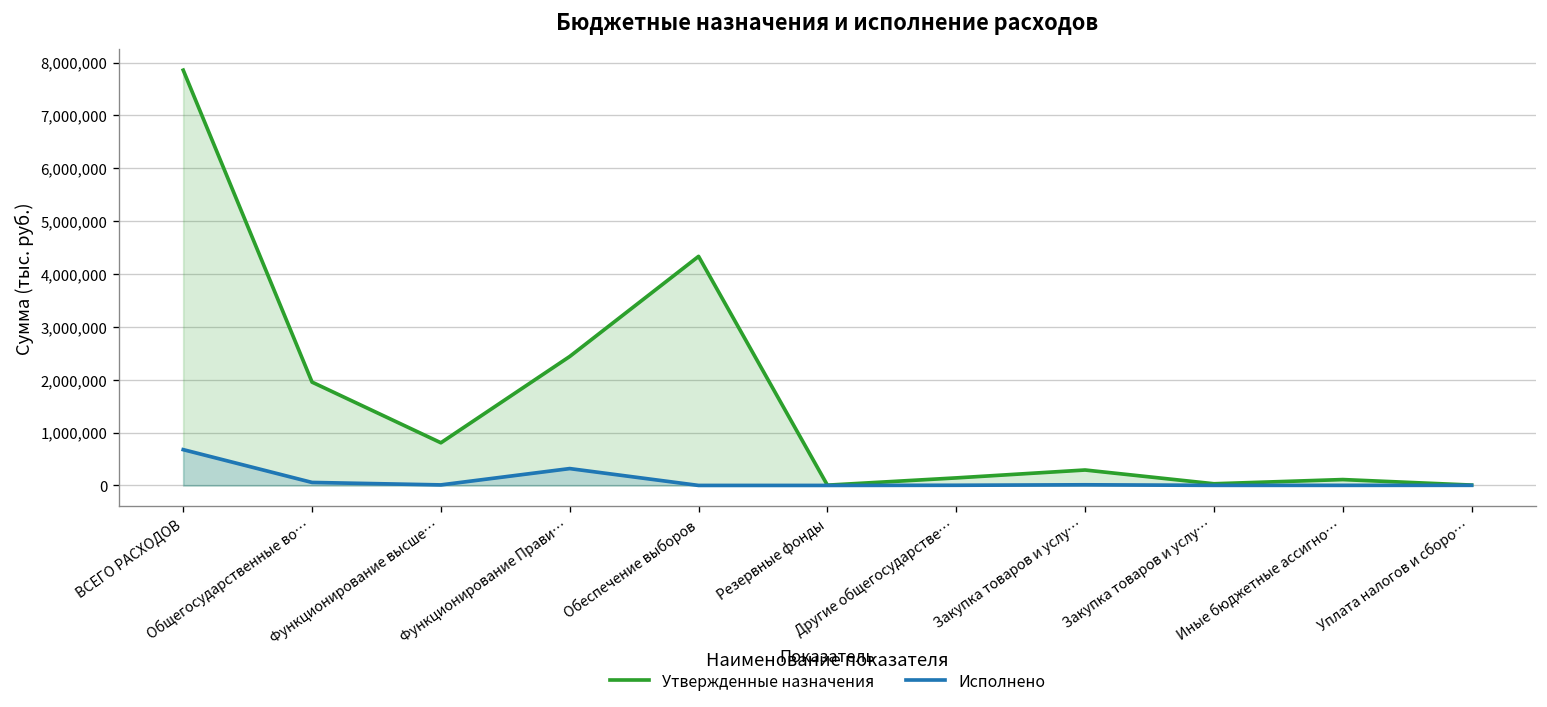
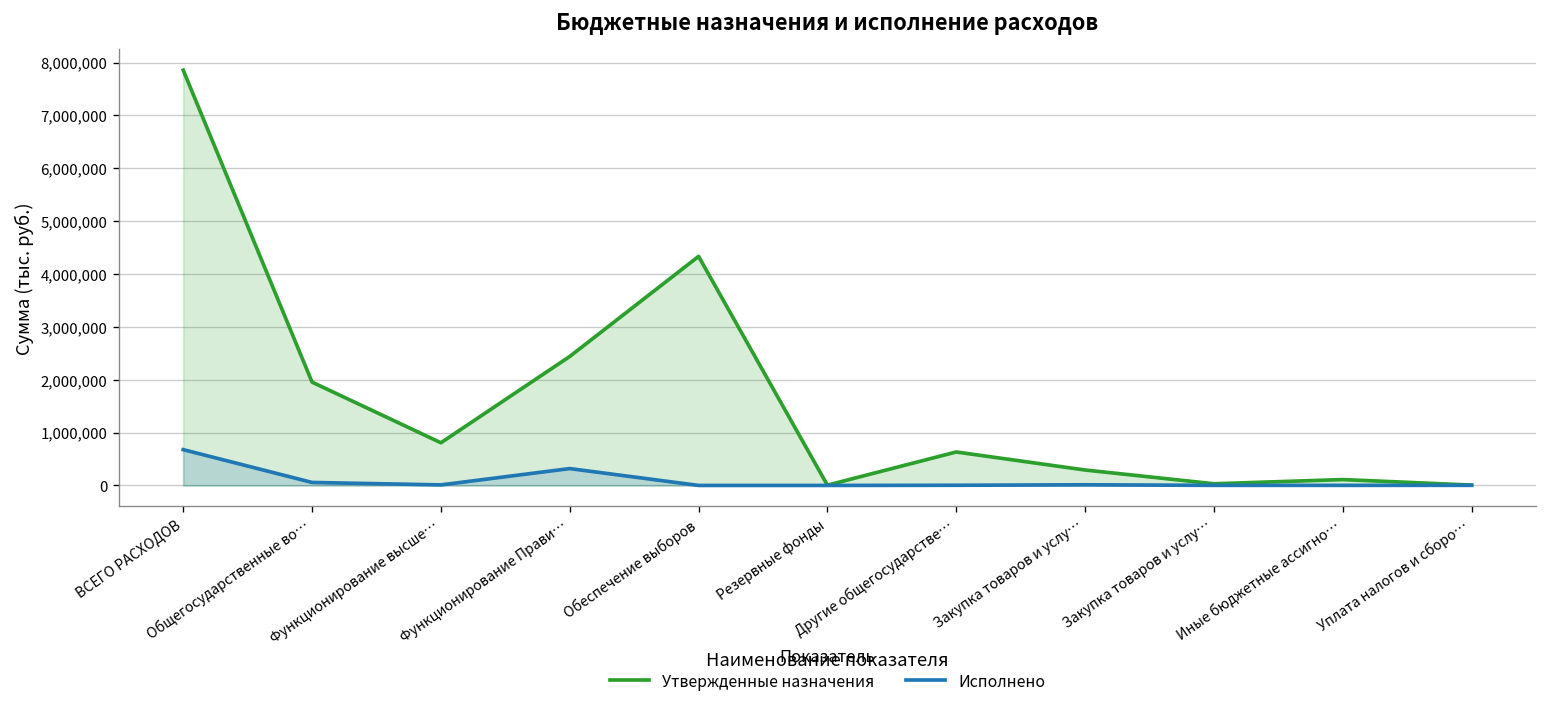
  {
    "Утвержденные назначения": {
      "ВСЕГО РАСХОДОВ": "7,900,000",
      "Общегосударственные во…": "2,000,000",
      "Функционирование высше…": "800,000",
      "Функционирование Прави…": "2,400,000",
      "Обеспечение выборов": "4,300,000",
-     "Другие общегосударстве…": "100,000",
+     "Другие общегосударстве…": "600,000",
      "Иные бюджетные ассигно…": "100,000"
    },
    "Исполнено": {
      "ВСЕГО РАСХОДОВ": "700,000",
      "Общегосударственные во…": "100,000",
      "Функционирование высше…": "0",
      "Функционирование Прави…": "300,000",
      "Обеспечение выборов": "0",
      "Другие общегосударстве…": "0",
      "Иные бюджетные ассигно…": "0"
    }
  }
